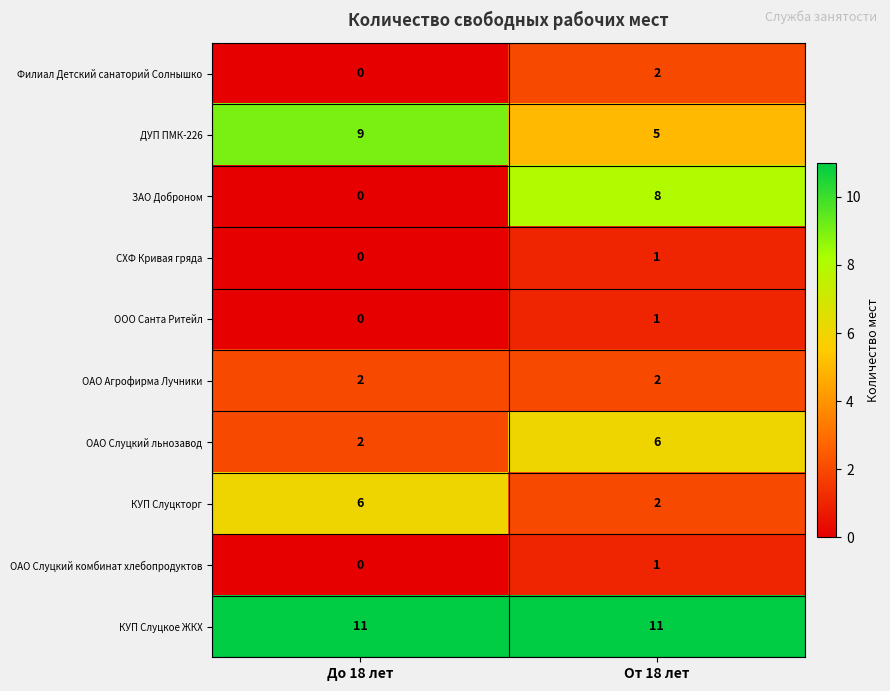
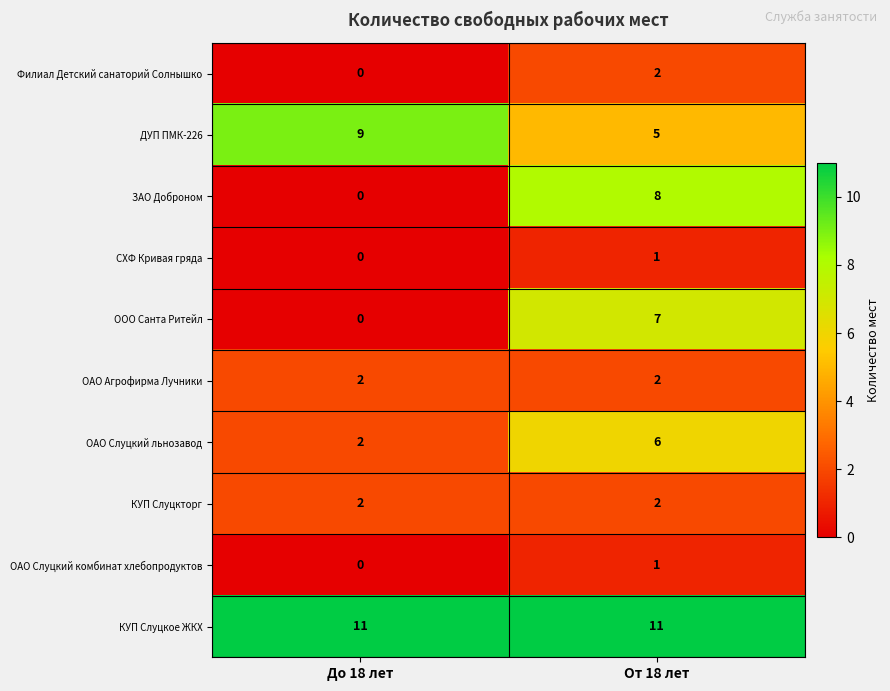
  {
    "Филиал Детский санаторий Солнышко": {
      "До 18 лет": 0,
      "От 18 лет": 2
    },
    "ДУП ПМК-226": {
      "До 18 лет": 9,
      "От 18 лет": 5
    },
    "ЗАО Доброном": {
      "До 18 лет": 0,
      "От 18 лет": 8
    },
    "СХФ Кривая гряда": {
      "До 18 лет": 0,
      "От 18 лет": 1
    },
    "ООО Санта Ритейл": {
      "До 18 лет": 0,
-     "От 18 лет": 1
+     "От 18 лет": 7
    },
    "ОАО Агрофирма Лучники": {
      "До 18 лет": 2,
      "От 18 лет": 2
    },
    "ОАО Слуцкий льнозавод": {
      "До 18 лет": 2,
      "От 18 лет": 6
    },
    "КУП Слуцкторг": {
-     "До 18 лет": 6,
+     "До 18 лет": 2,
      "От 18 лет": 2
    },
    "ОАО Слуцкий комбинат хлебопродуктов": {
      "До 18 лет": 0,
      "От 18 лет": 1
    },
    "КУП Слуцкое ЖКХ": {
      "До 18 лет": 11,
      "От 18 лет": 11
    }
  }
